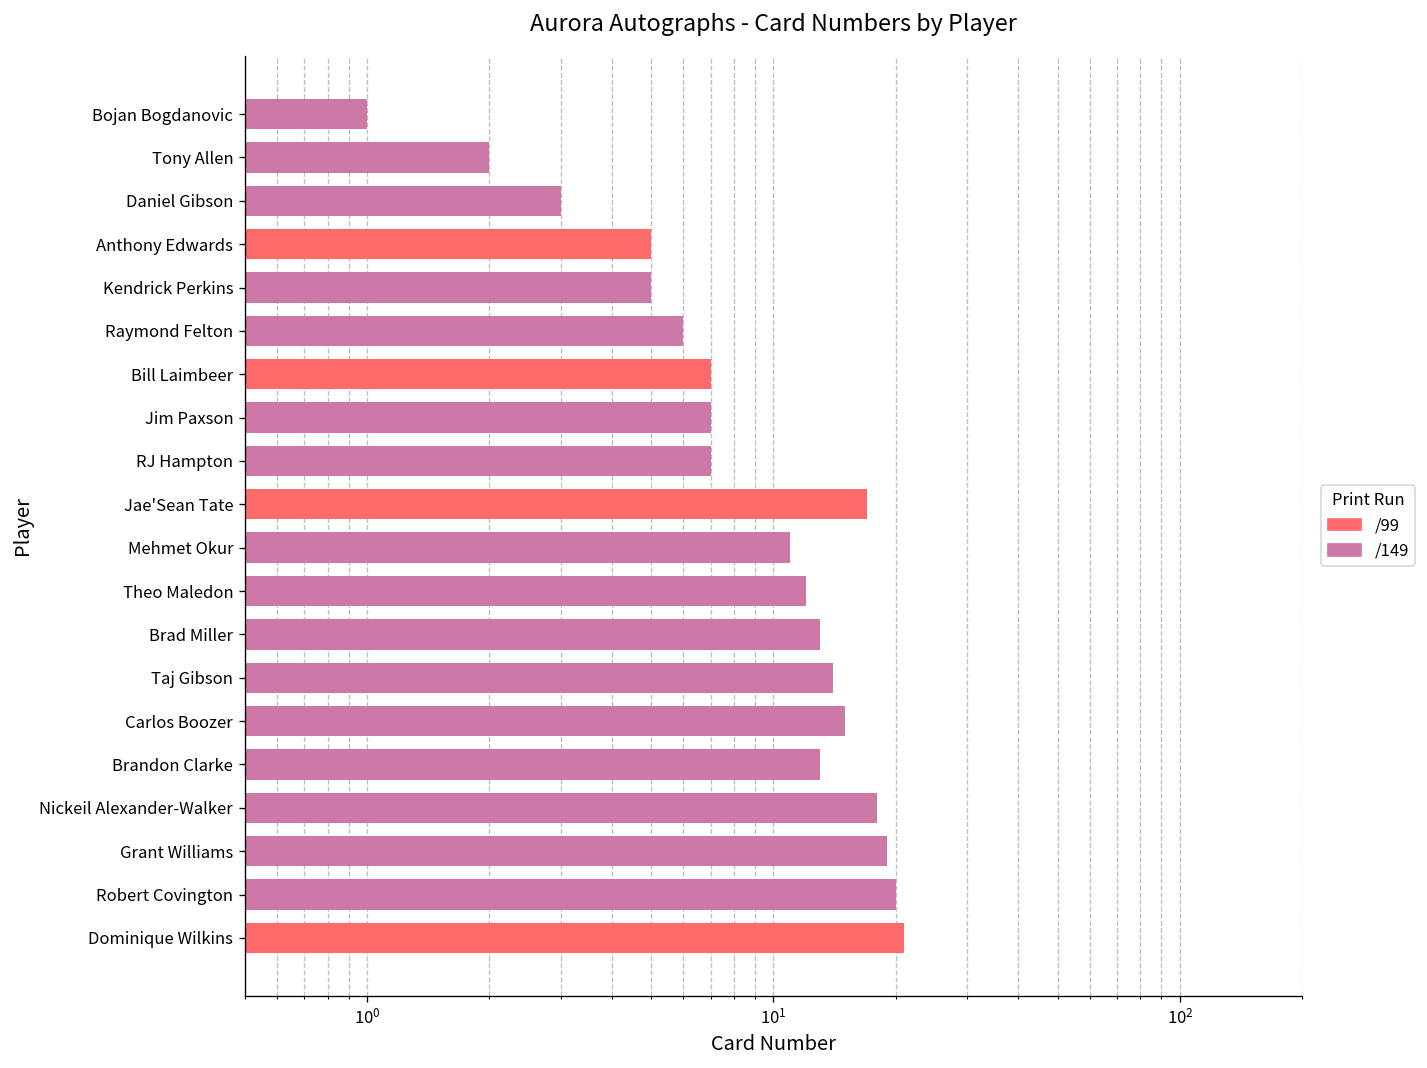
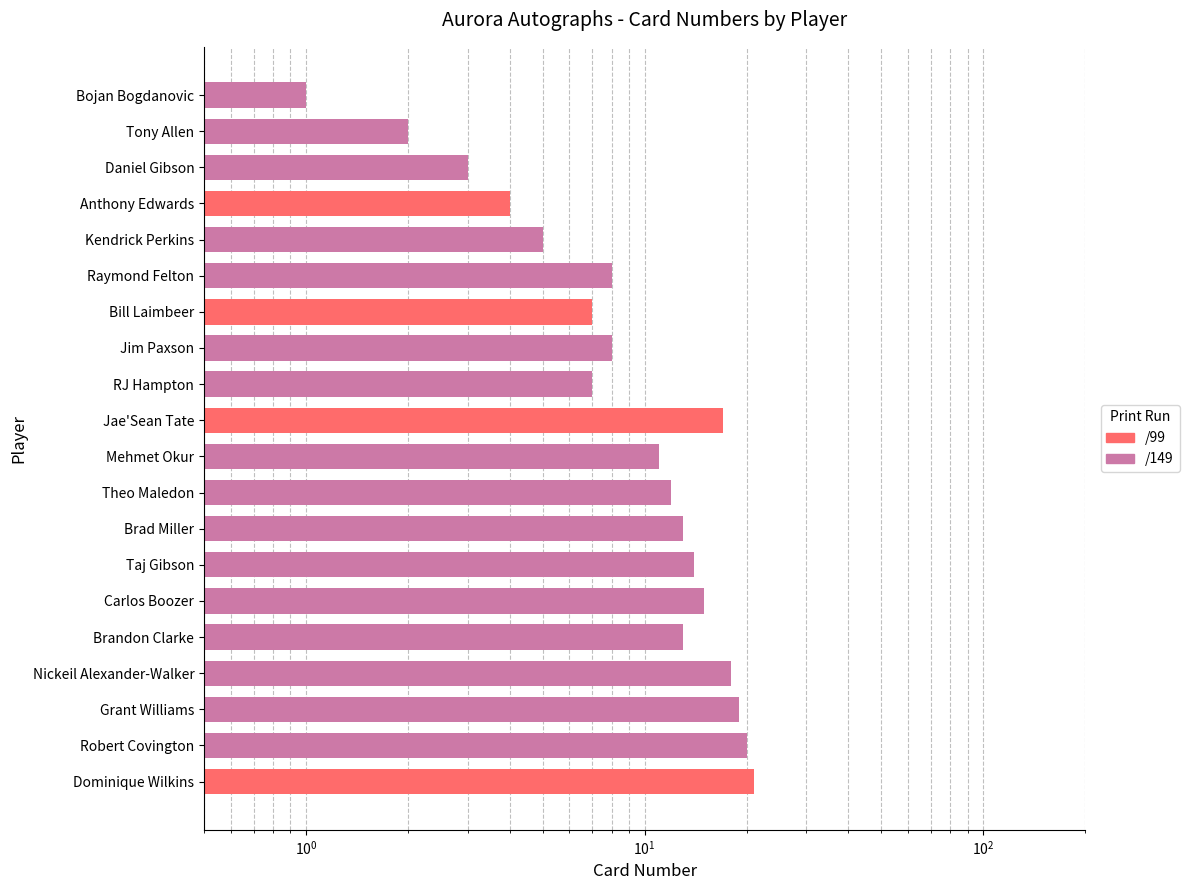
  {
    "Bojan Bogdanovic": 1,
    "Tony Allen": 2,
    "Daniel Gibson": 3,
-   "Anthony Edwards": 5,
+   "Anthony Edwards": 4,
    "Kendrick Perkins": 5,
-   "Raymond Felton": 6,
+   "Raymond Felton": 8,
    "Bill Laimbeer": 7,
-   "Jim Paxson": 7,
+   "Jim Paxson": 8,
    "RJ Hampton": 7,
    "Jae'Sean Tate": 17,
    "Mehmet Okur": 11,
    "Theo Maledon": 12,
    "Brad Miller": 13,
    "Taj Gibson": 14,
    "Carlos Boozer": 15,
    "Brandon Clarke": 13,
    "Nickeil Alexander-Walker": 18,
    "Grant Williams": 19,
    "Robert Covington": 20,
    "Dominique Wilkins": 21
  }
